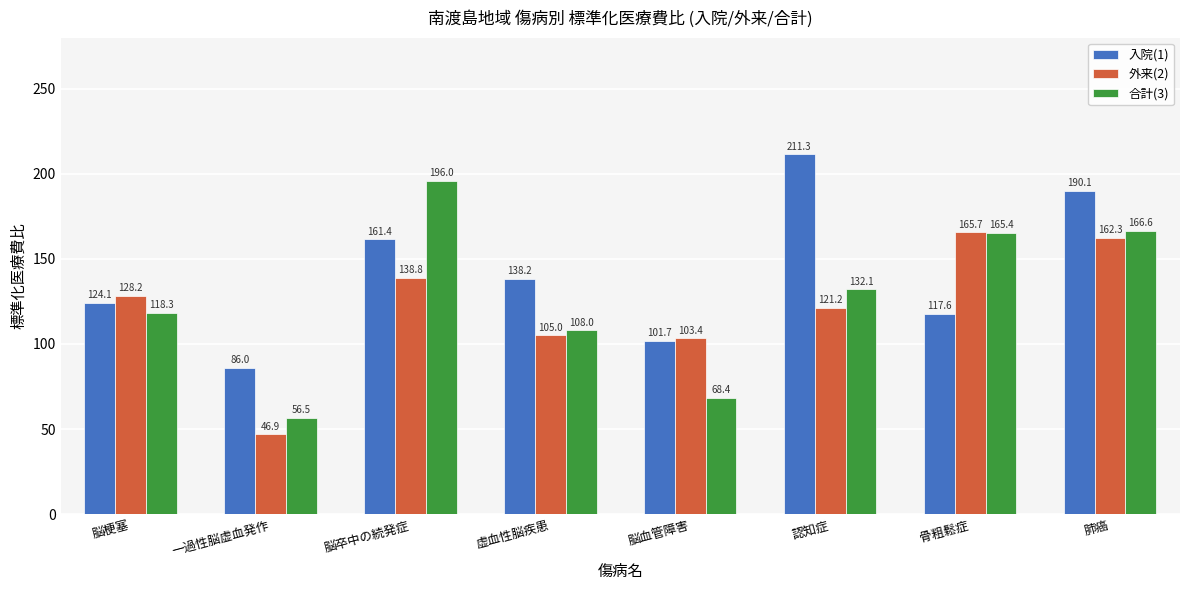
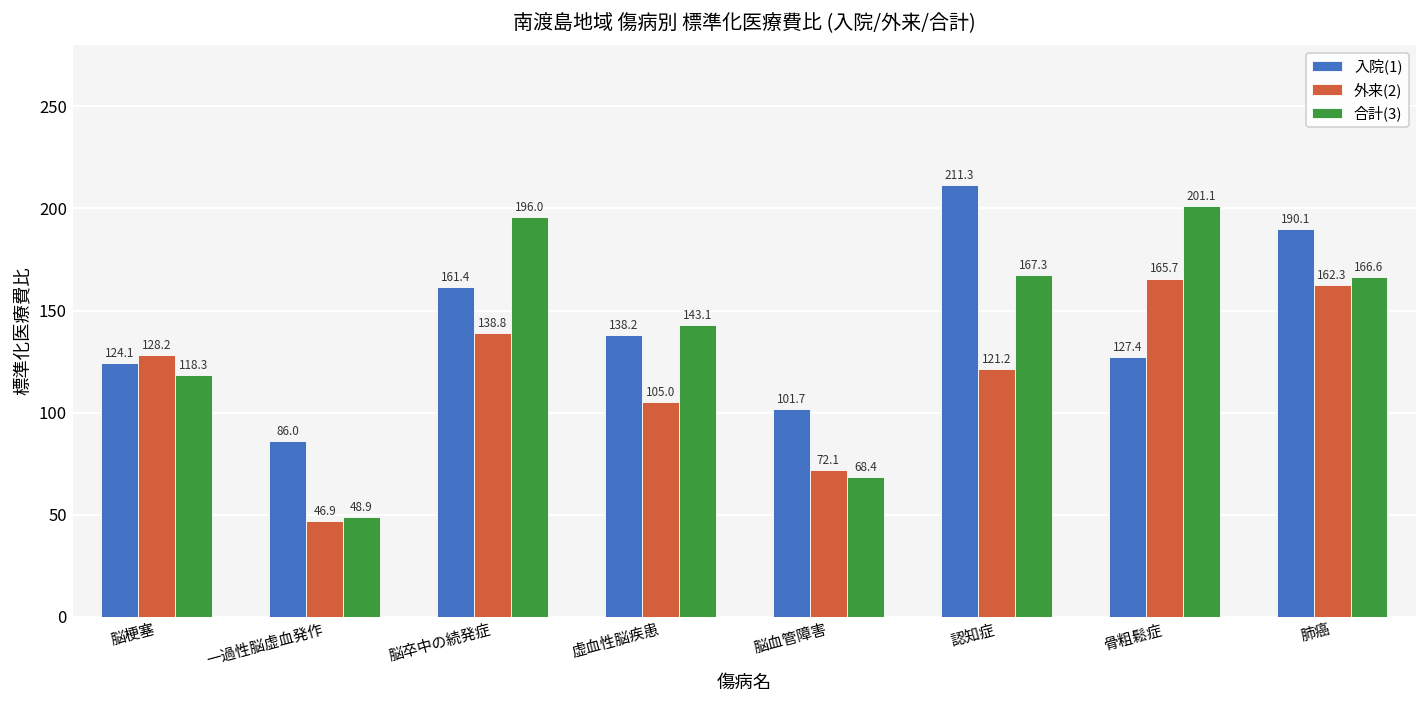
  {
    "入院(1)": {
      "脳梗塞": 124.1,
      "一過性脳虚血発作": 86.0,
      "脳卒中の続発症": 161.4,
      "虚血性脳疾患": 138.2,
      "脳血管障害": 101.7,
      "認知症": 211.3,
-     "骨粗鬆症": 117.6,
+     "骨粗鬆症": 127.4,
      "肺癌": 190.1
    },
    "外来(2)": {
      "脳梗塞": 128.2,
      "一過性脳虚血発作": 46.9,
      "脳卒中の続発症": 138.8,
      "虚血性脳疾患": 105.0,
-     "脳血管障害": 103.4,
+     "脳血管障害": 72.1,
      "認知症": 121.2,
      "骨粗鬆症": 165.7,
      "肺癌": 162.3
    },
    "合計(3)": {
      "脳梗塞": 118.3,
-     "一過性脳虚血発作": 56.5,
+     "一過性脳虚血発作": 48.9,
      "脳卒中の続発症": 196.0,
-     "虚血性脳疾患": 108.0,
+     "虚血性脳疾患": 143.1,
      "脳血管障害": 68.4,
-     "認知症": 132.1,
-     "骨粗鬆症": 165.4,
+     "認知症": 167.3,
+     "骨粗鬆症": 201.1,
      "肺癌": 166.6
    }
  }
